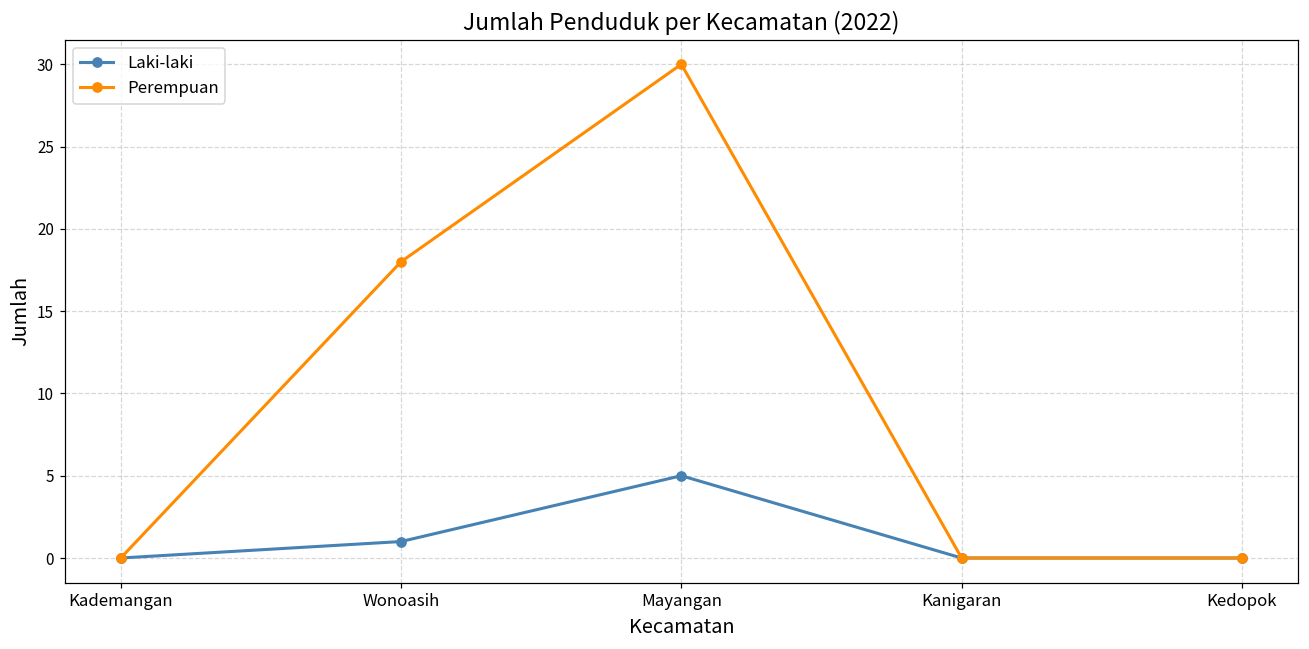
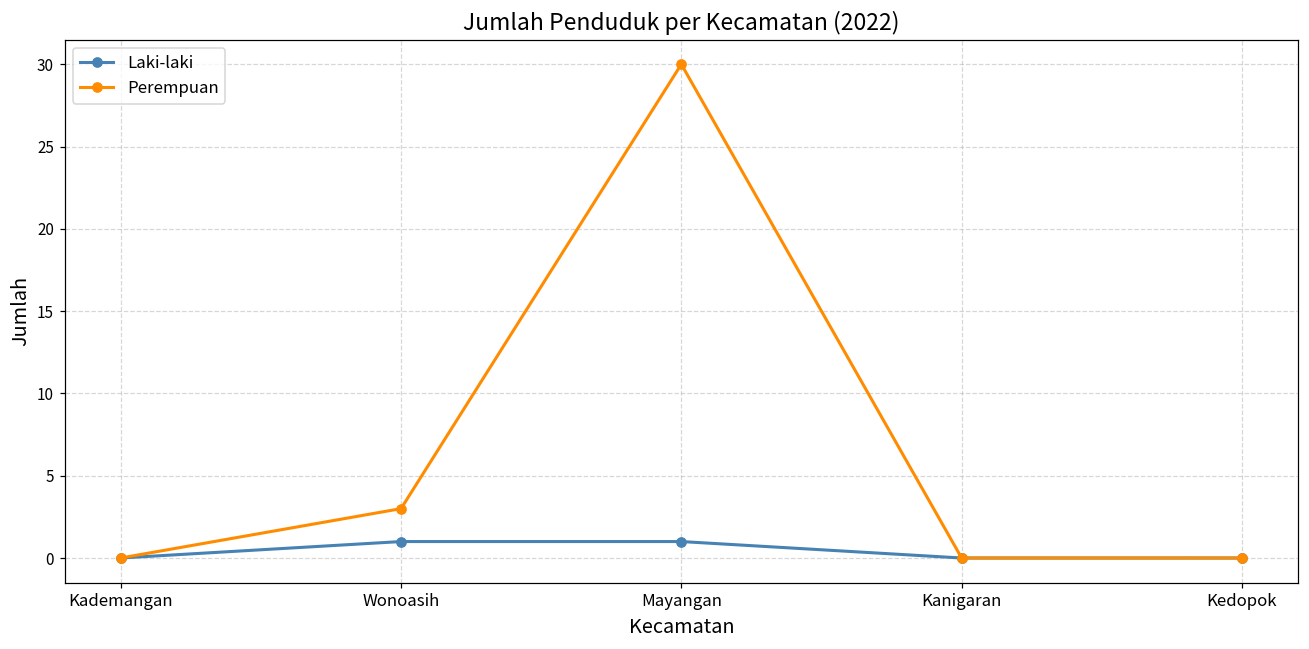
  {
    "Laki-laki": {
      "Wonoasih": 1,
-     "Mayangan": 5
+     "Mayangan": 1
    },
    "Perempuan": {
-     "Wonoasih": 18,
+     "Wonoasih": 3,
      "Mayangan": 30
    }
  }
